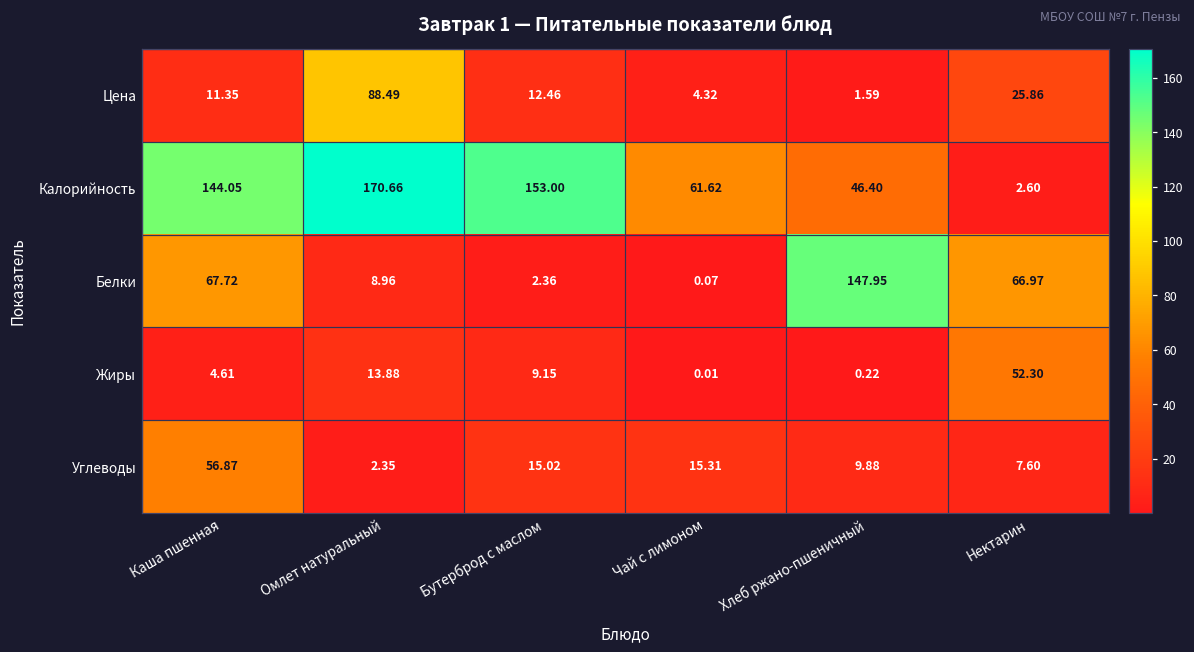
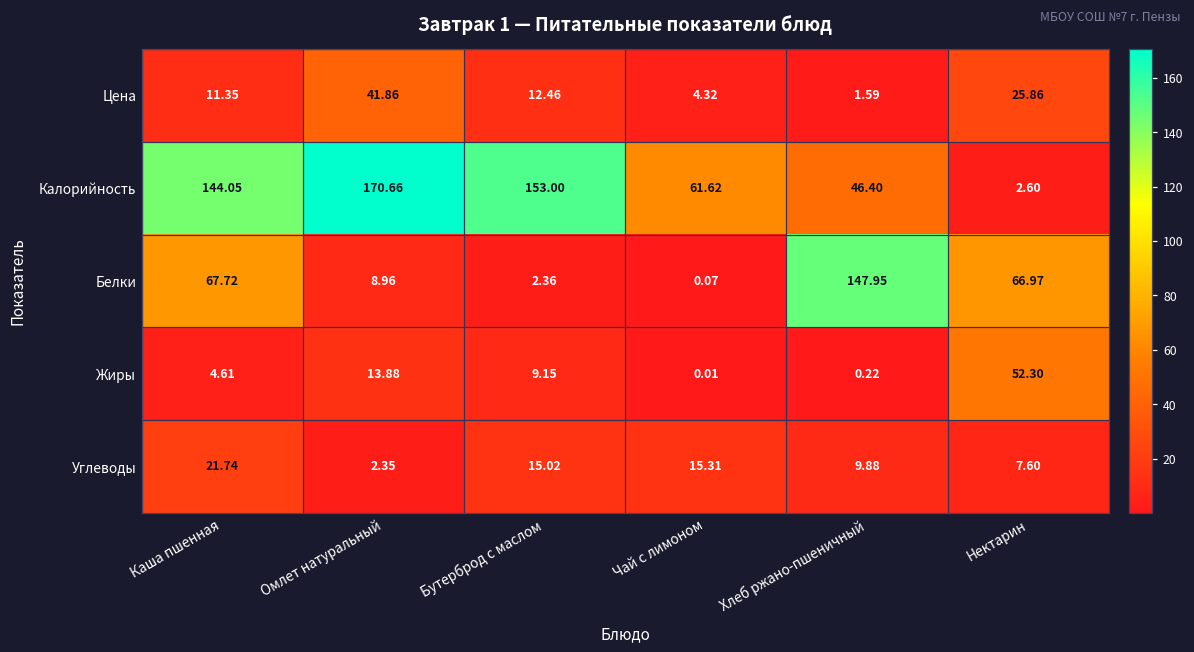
  {
    "Цена": {
      "Каша пшенная": 11.35,
-     "Омлет натуральный": 88.49,
+     "Омлет натуральный": 41.86,
      "Бутерброд с маслом": 12.46,
      "Чай с лимоном": 4.32,
      "Хлеб ржано-пшеничный": 1.59,
      "Нектарин": 25.86
    },
    "Калорийность": {
      "Каша пшенная": 144.05,
      "Омлет натуральный": 170.66,
      "Бутерброд с маслом": 153.00,
      "Чай с лимоном": 61.62,
      "Хлеб ржано-пшеничный": 46.40,
      "Нектарин": 2.60
    },
    "Белки": {
      "Каша пшенная": 67.72,
      "Омлет натуральный": 8.96,
      "Бутерброд с маслом": 2.36,
      "Чай с лимоном": 0.07,
      "Хлеб ржано-пшеничный": 147.95,
      "Нектарин": 66.97
    },
    "Жиры": {
      "Каша пшенная": 4.61,
      "Омлет натуральный": 13.88,
      "Бутерброд с маслом": 9.15,
      "Чай с лимоном": 0.01,
      "Хлеб ржано-пшеничный": 0.22,
      "Нектарин": 52.30
    },
    "Углеводы": {
-     "Каша пшенная": 56.87,
+     "Каша пшенная": 21.74,
      "Омлет натуральный": 2.35,
      "Бутерброд с маслом": 15.02,
      "Чай с лимоном": 15.31,
      "Хлеб ржано-пшеничный": 9.88,
      "Нектарин": 7.60
    }
  }
